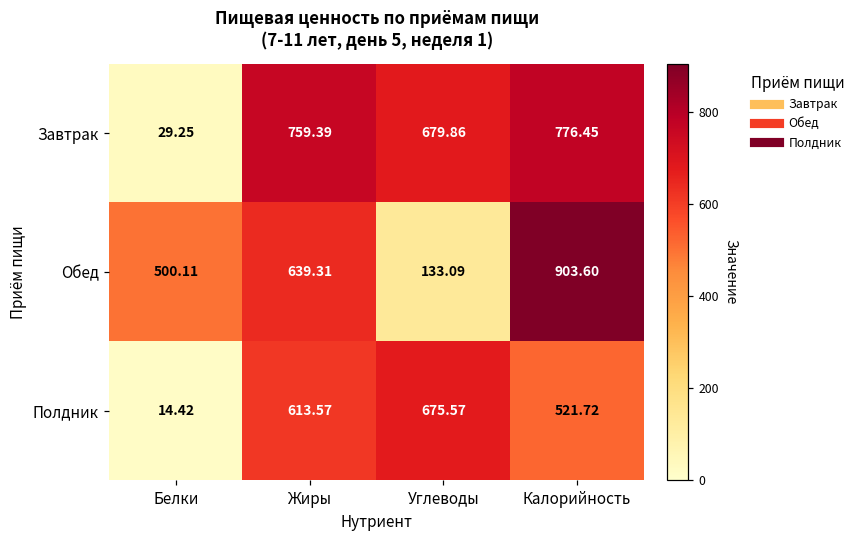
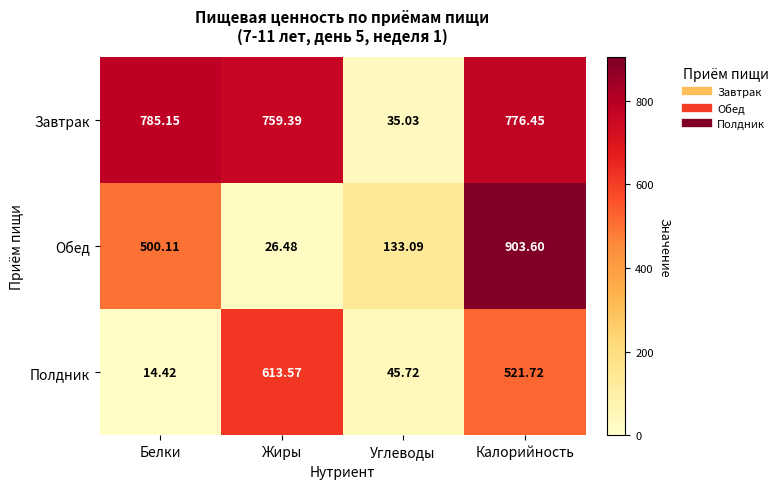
  {
    "Завтрак": {
-     "Белки": 29.25,
+     "Белки": 785.15,
      "Жиры": 759.39,
-     "Углеводы": 679.86,
+     "Углеводы": 35.03,
      "Калорийность": 776.45
    },
    "Обед": {
      "Белки": 500.11,
-     "Жиры": 639.31,
+     "Жиры": 26.48,
      "Углеводы": 133.09,
      "Калорийность": 903.60
    },
    "Полдник": {
      "Белки": 14.42,
      "Жиры": 613.57,
-     "Углеводы": 675.57,
+     "Углеводы": 45.72,
      "Калорийность": 521.72
    }
  }
